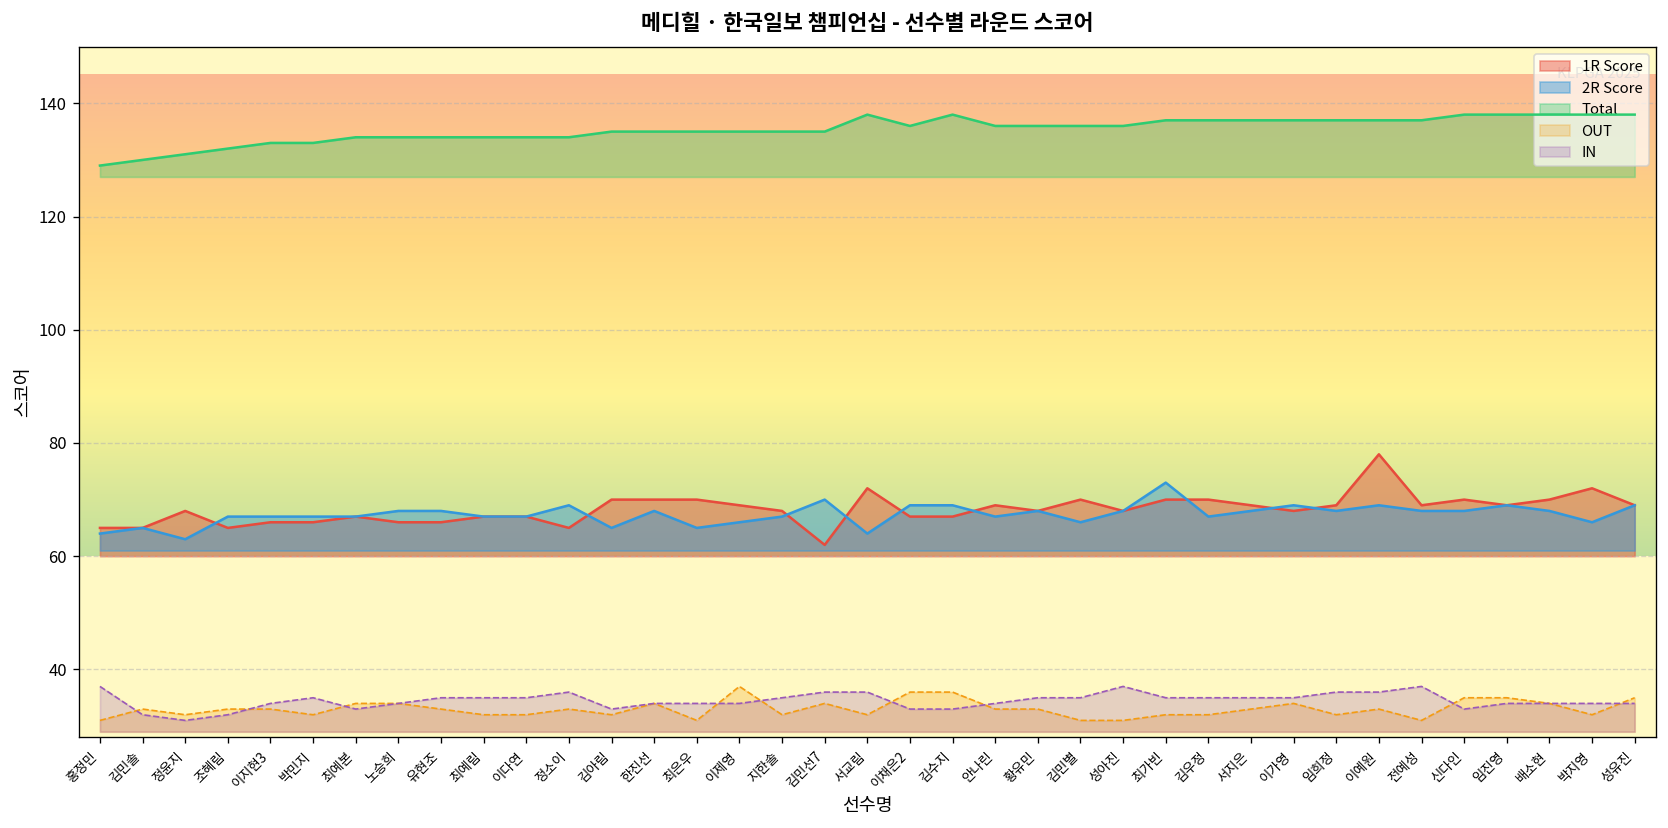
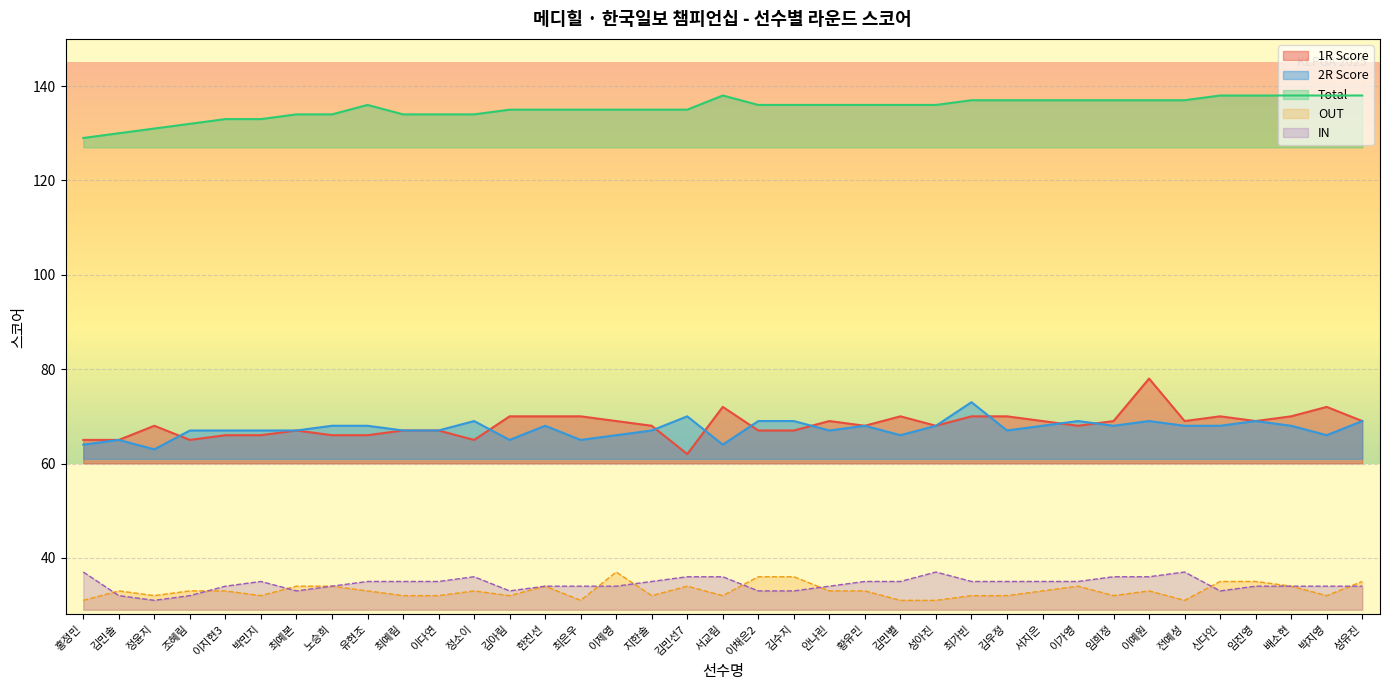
  {
    "1R Score": {
      "홍정민": 65,
      "정윤지": 68,
      "조혜림": 65,
      "이지현3": 66,
      "박민지": 66,
      "노승희": 66,
      "유현조": 66,
      "정소이": 65,
      "김아림": 70,
      "한진선": 70,
      "최은우": 70,
      "이제영": 69,
      "지한솔": 68,
      "김민선7": 62,
      "서교림": 72,
      "이채은2": 67,
      "김수지": 67,
      "안나린": 69,
      "김민별": 70,
      "최가빈": 70,
      "김우정": 70,
      "서지은": 69,
      "이가영": 68,
      "임희정": 69,
      "이예원": 78,
      "전예성": 69,
      "신다인": 70,
      "배소현": 70,
      "박지영": 72
    },
    "2R Score": {
      "홍정민": 64,
      "정윤지": 63,
      "조혜림": 67,
      "이지현3": 67,
      "박민지": 67,
      "노승희": 68,
      "유현조": 68,
      "정소이": 69,
      "김아림": 65,
      "한진선": 68,
      "최은우": 65,
      "이제영": 66,
      "지한솔": 67,
      "김민선7": 70,
      "서교림": 64,
      "이채은2": 69,
      "김수지": 69,
      "안나린": 67,
      "김민별": 66,
      "최가빈": 73,
      "김우정": 67,
      "서지은": 68,
      "이가영": 69,
      "임희정": 68,
      "이예원": 69,
      "전예성": 68,
      "신다인": 68,
      "배소현": 68,
      "박지영": 66
    },
    "Total": {
      "홍정민": 129,
      "김민솔": 130,
      "정윤지": 131,
      "조혜림": 132,
      "이지현3": 133,
      "박민지": 133,
      "최예본": 134,
      "노승희": 134,
-     "유현조": 134,
+     "유현조": 136,
      "최예림": 134,
      "이다연": 134,
      "정소이": 134,
      "김아림": 135,
      "한진선": 135,
      "최은우": 135,
      "이제영": 135,
      "지한솔": 135,
      "김민선7": 135,
      "서교림": 138,
      "이채은2": 136,
-     "김수지": 138,
+     "김수지": 136,
      "안나린": 136,
      "황유민": 136,
      "김민별": 136,
      "성아진": 136,
      "최가빈": 137,
      "김우정": 137,
      "서지은": 137,
      "이가영": 137,
      "임희정": 137,
      "이예원": 137,
      "전예성": 137,
      "신다인": 138,
      "임진영": 138
    },
    "OUT": {
      "홍정민": 31,
      "김민솔": 33,
      "정윤지": 32,
      "조혜림": 33,
      "이지현3": 33,
      "박민지": 32,
      "최예본": 34,
      "유현조": 33,
      "최예림": 32,
      "이다연": 32,
      "정소이": 33,
      "김아림": 32,
      "최은우": 31,
      "이제영": 37,
      "지한솔": 32,
      "김민선7": 34,
      "서교림": 32,
      "이채은2": 36,
      "김수지": 36,
      "안나린": 33,
      "황유민": 33,
      "김민별": 31,
      "성아진": 31,
      "최가빈": 32,
      "김우정": 32,
      "서지은": 33,
      "이가영": 34,
      "임희정": 32,
      "이예원": 33,
      "전예성": 31,
      "신다인": 35,
      "임진영": 35,
      "박지영": 32,
      "성유진": 35
    },
    "IN": {
      "홍정민": 37,
      "김민솔": 32,
      "정윤지": 31,
      "조혜림": 32,
      "이지현3": 34,
      "박민지": 35,
      "최예본": 33,
      "유현조": 35,
      "최예림": 35,
      "이다연": 35,
      "정소이": 36,
      "김아림": 33,
      "최은우": 34,
      "이제영": 34,
      "지한솔": 35,
      "김민선7": 36,
      "서교림": 36,
      "이채은2": 33,
      "김수지": 33,
      "안나린": 34,
      "황유민": 35,
      "김민별": 35,
      "성아진": 37,
      "최가빈": 35,
      "김우정": 35,
      "서지은": 35,
      "이가영": 35,
      "임희정": 36,
      "이예원": 36,
      "전예성": 37,
      "신다인": 33,
      "임진영": 34,
      "박지영": 34,
      "성유진": 34
    }
  }
